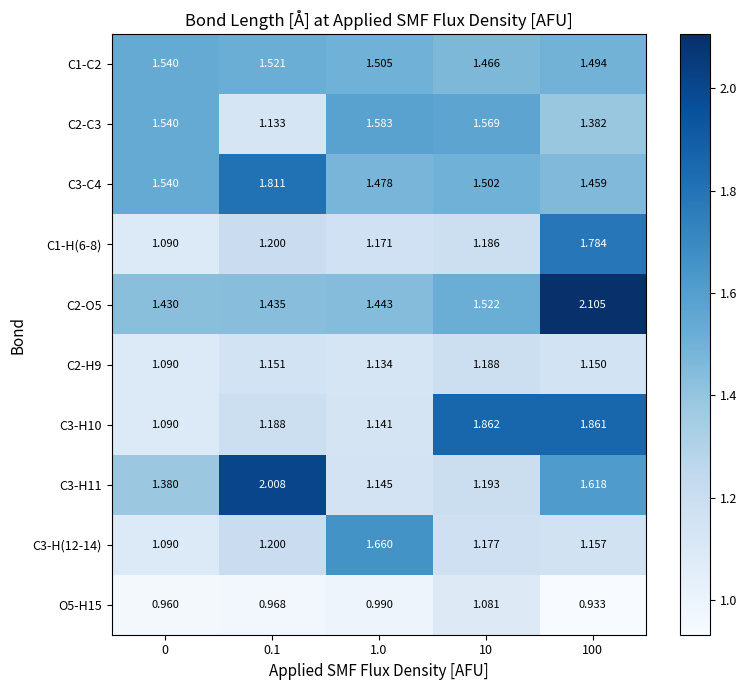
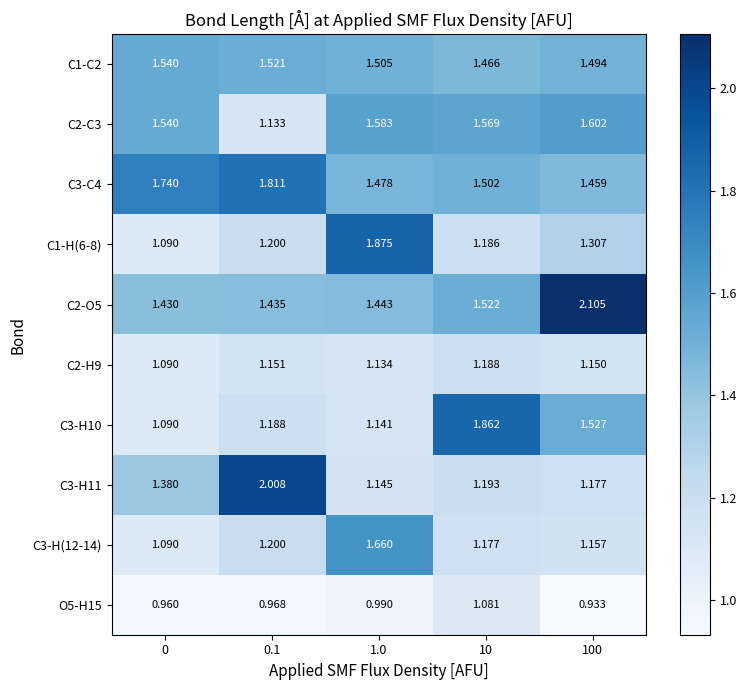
  {
    "C1-C2": {
      "0": 1.540,
      "0.1": 1.521,
      "1.0": 1.505,
      "10": 1.466,
      "100": 1.494
    },
    "C2-C3": {
      "0": 1.540,
      "0.1": 1.133,
      "1.0": 1.583,
      "10": 1.569,
-     "100": 1.382
+     "100": 1.602
    },
    "C3-C4": {
-     "0": 1.540,
+     "0": 1.740,
      "0.1": 1.811,
      "1.0": 1.478,
      "10": 1.502,
      "100": 1.459
    },
    "C1-H(6-8)": {
      "0": 1.090,
      "0.1": 1.200,
-     "1.0": 1.171,
+     "1.0": 1.875,
      "10": 1.186,
-     "100": 1.784
+     "100": 1.307
    },
    "C2-O5": {
      "0": 1.430,
      "0.1": 1.435,
      "1.0": 1.443,
      "10": 1.522,
      "100": 2.105
    },
    "C2-H9": {
      "0": 1.090,
      "0.1": 1.151,
      "1.0": 1.134,
      "10": 1.188,
      "100": 1.150
    },
    "C3-H10": {
      "0": 1.090,
      "0.1": 1.188,
      "1.0": 1.141,
      "10": 1.862,
-     "100": 1.861
+     "100": 1.527
    },
    "C3-H11": {
      "0": 1.380,
      "0.1": 2.008,
      "1.0": 1.145,
      "10": 1.193,
-     "100": 1.618
+     "100": 1.177
    },
    "C3-H(12-14)": {
      "0": 1.090,
      "0.1": 1.200,
      "1.0": 1.660,
      "10": 1.177,
      "100": 1.157
    },
    "O5-H15": {
      "0": 0.960,
      "0.1": 0.968,
      "1.0": 0.990,
      "10": 1.081,
      "100": 0.933
    }
  }
